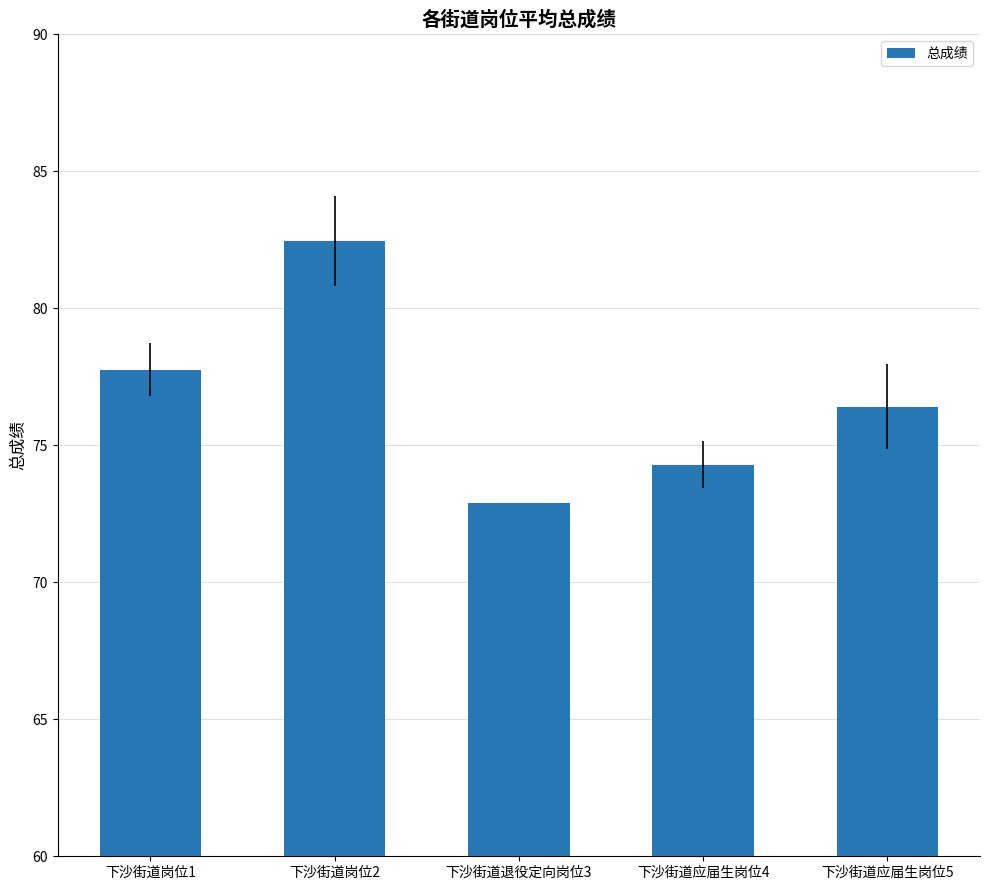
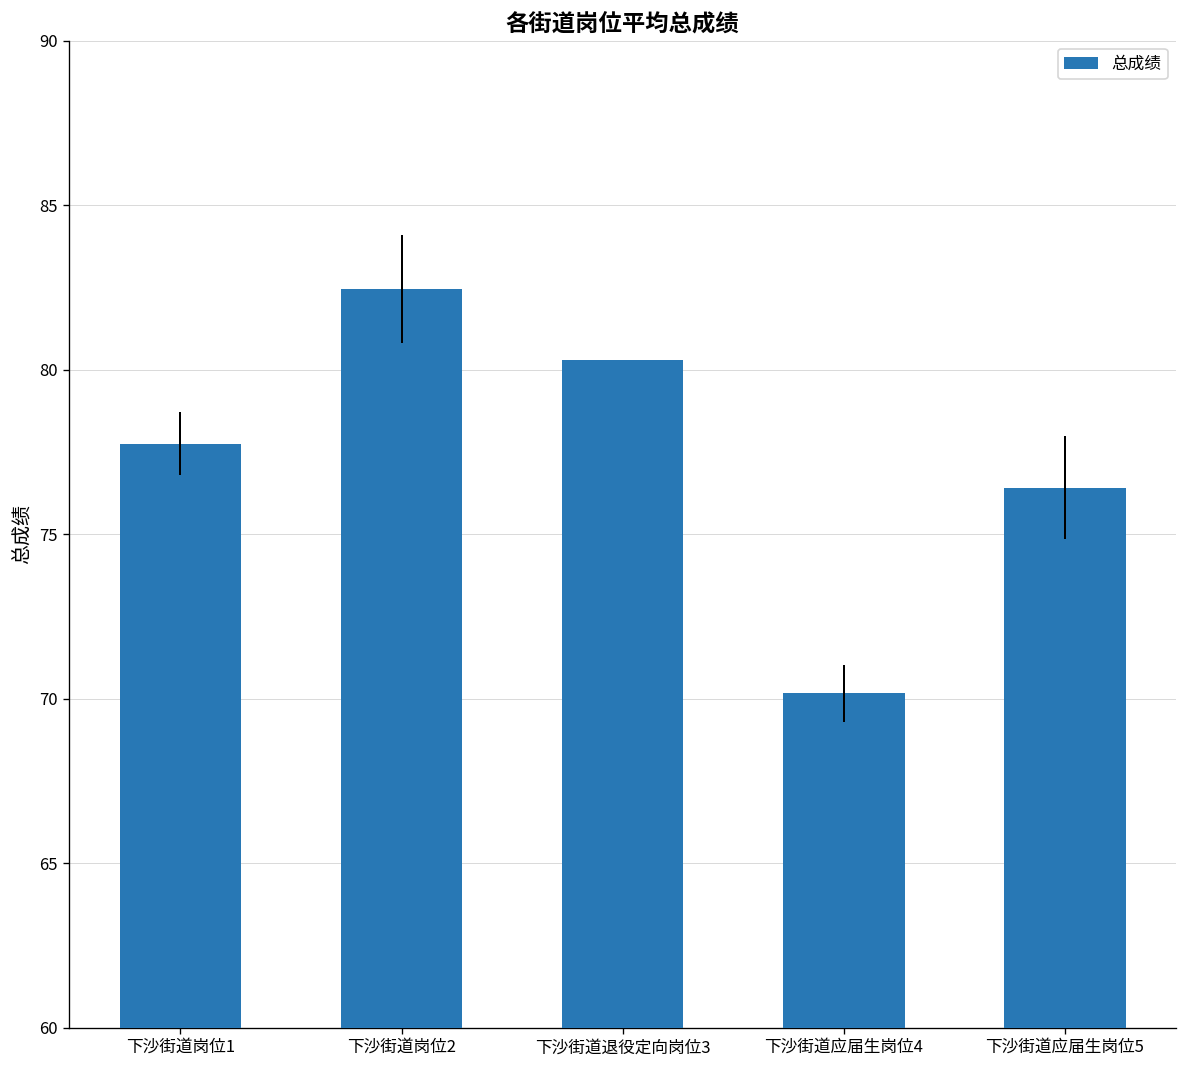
  {
    "下沙街道岗位1": 77.8,
    "下沙街道岗位2": 82.5,
-   "下沙街道退役定向岗位3": 72.9,
-   "下沙街道应届生岗位4": 74.3,
+   "下沙街道退役定向岗位3": 80.3,
+   "下沙街道应届生岗位4": 70.2,
    "下沙街道应届生岗位5": 76.4
  }
